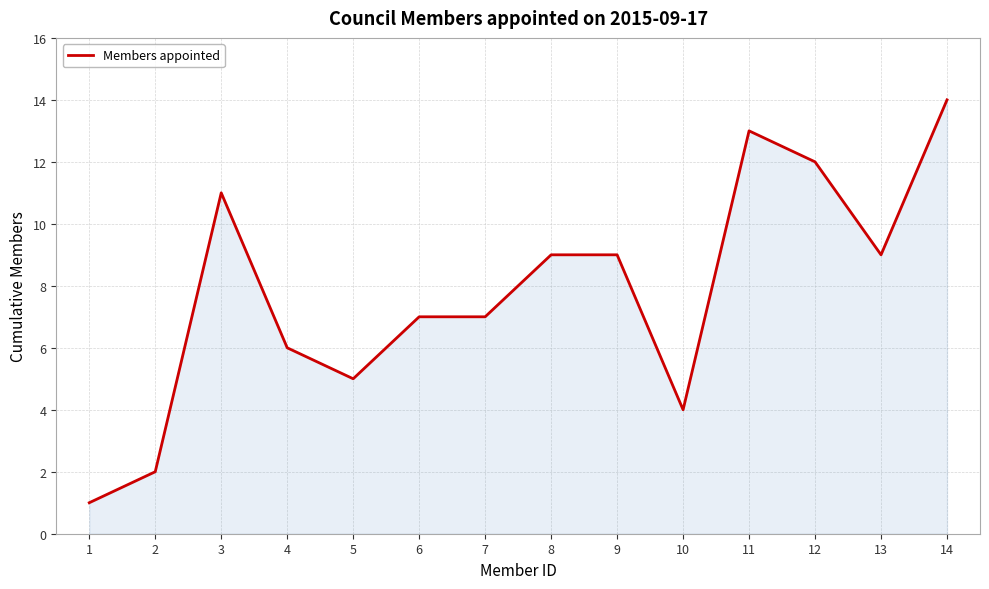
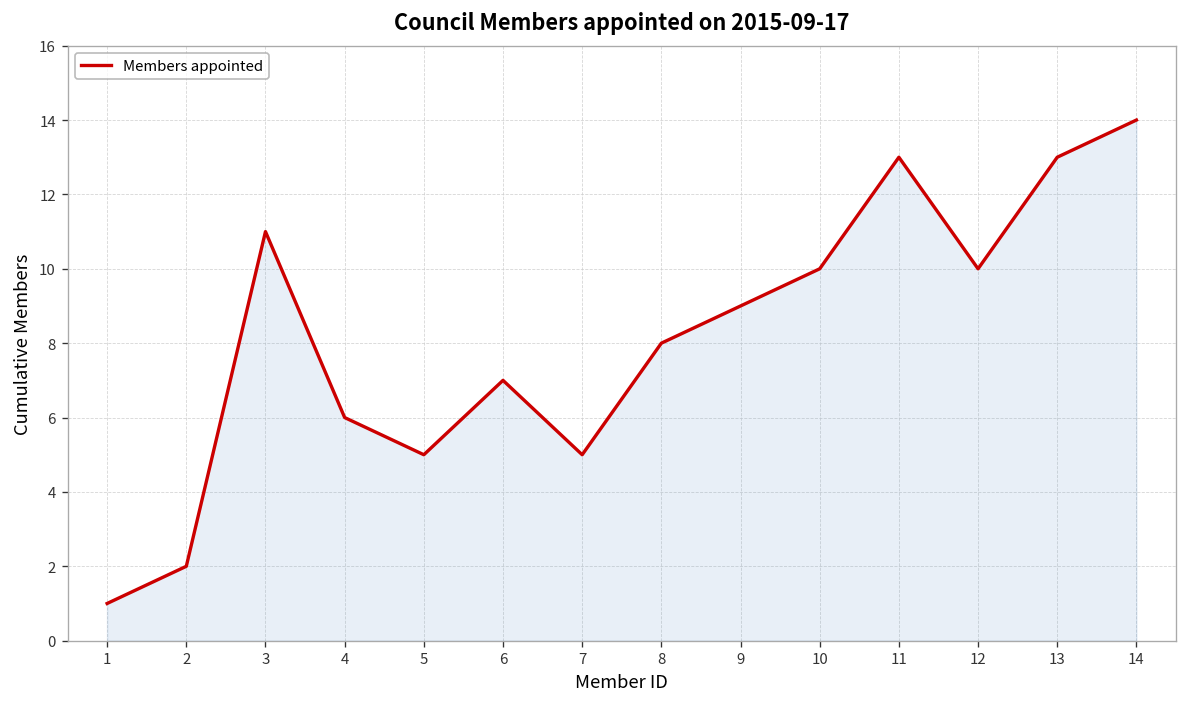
  {
    "1": 1,
    "2": 2,
    "3": 11,
    "4": 6,
    "5": 5,
    "6": 7,
-   "7": 7,
-   "8": 9,
+   "7": 5,
+   "8": 8,
    "9": 9,
-   "10": 4,
+   "10": 10,
    "11": 13,
-   "12": 12,
-   "13": 9,
+   "12": 10,
+   "13": 13,
    "14": 14
  }
